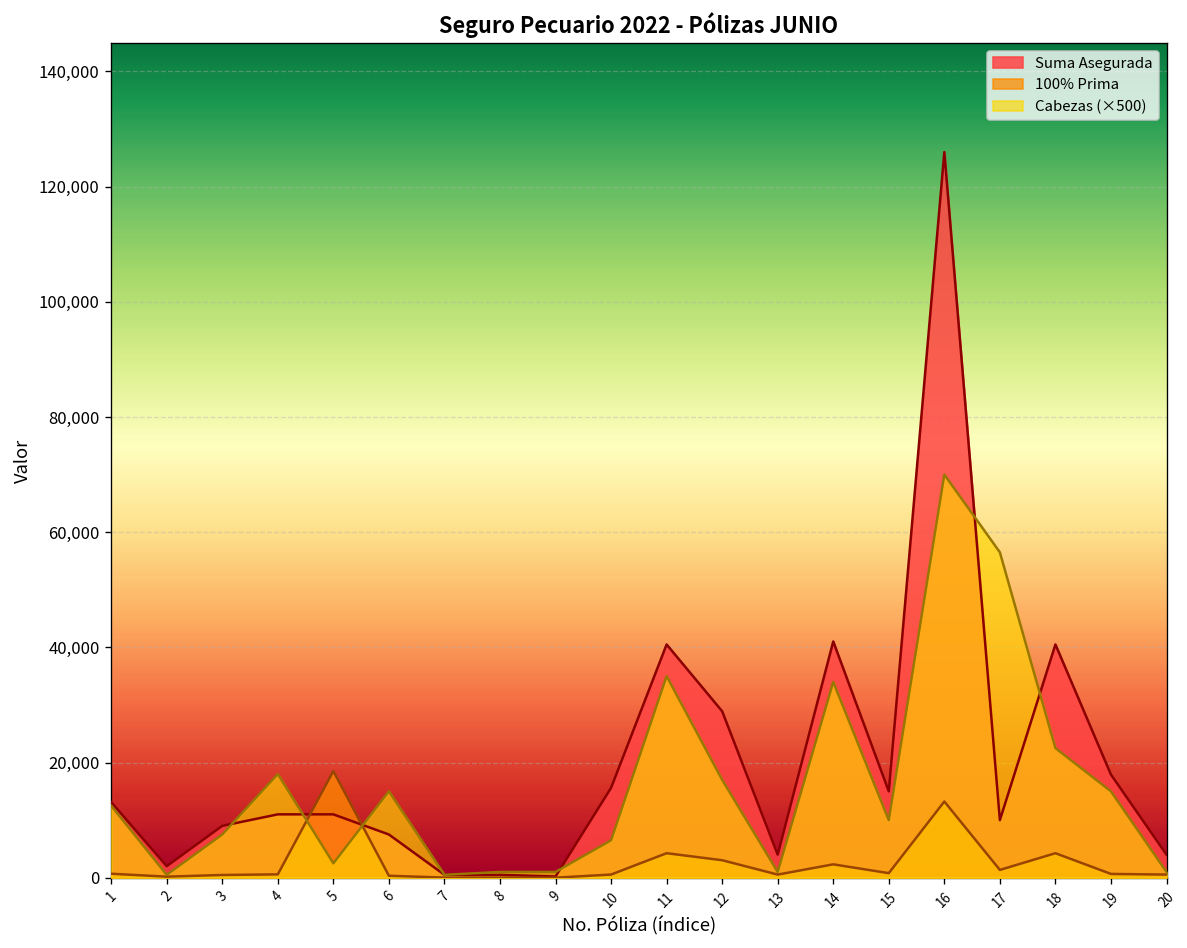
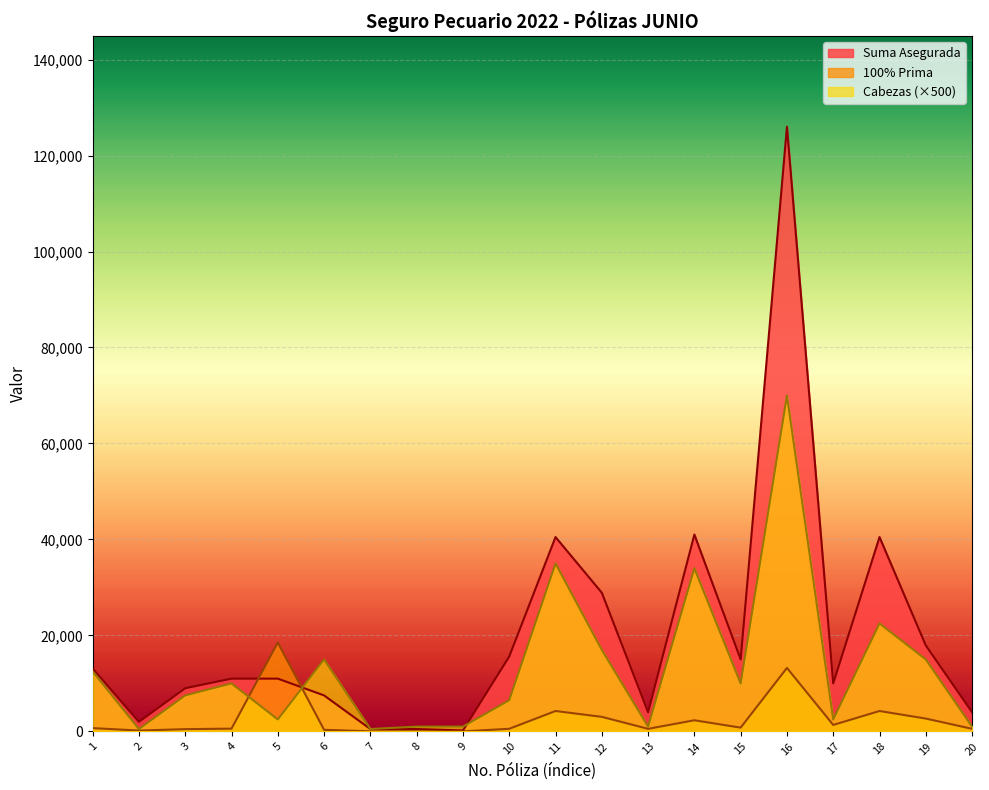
  {
    "Suma Asegurada": {
      "1": "13,000",
      "2": "2,000",
      "3": "9,000",
      "4": "11,000",
      "5": "11,000",
      "6": "8,000",
      "10": "16,000",
      "11": "41,000",
      "12": "29,000",
      "13": "4,000",
      "14": "41,000",
      "15": "15,000",
      "16": "126,000",
      "17": "10,000",
      "18": "41,000",
      "19": "18,000",
      "20": "4,000"
    },
    "100% Prima": {
      "1": "1,000",
      "3": "0",
      "4": "1,000",
      "5": "19,000",
      "6": "0",
      "10": "1,000",
      "11": "4,000",
      "12": "3,000",
      "14": "2,000",
      "15": "1,000",
      "16": "13,000",
      "17": "1,000",
      "18": "4,000",
-     "19": "1,000"
+     "19": "3,000"
    },
    "Cabezas (×500)": {
      "1": "13,000",
      "3": "8,000",
-     "4": "18,000",
+     "4": "10,000",
      "5": "3,000",
      "6": "15,000",
      "9": "1,000",
      "10": "7,000",
      "11": "35,000",
      "12": "17,000",
      "14": "34,000",
      "15": "10,000",
      "16": "70,000",
-     "17": "57,000",
+     "17": "3,000",
      "18": "23,000",
      "19": "15,000"
    }
  }
